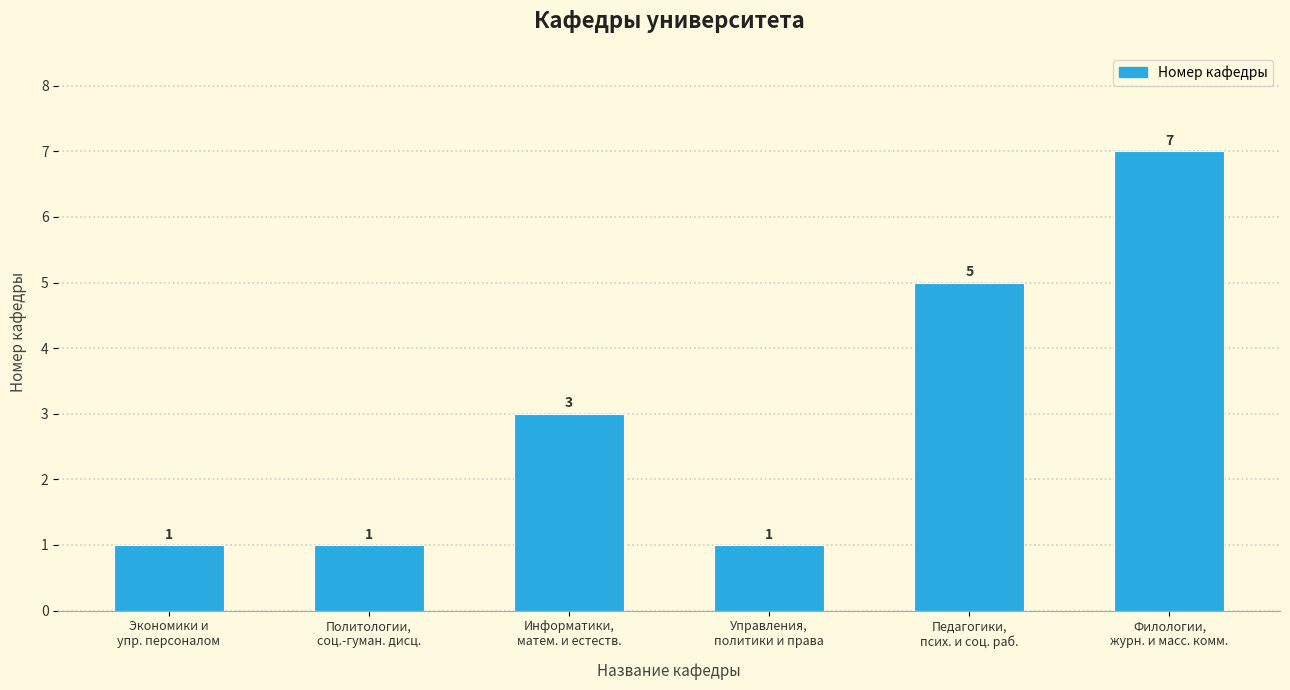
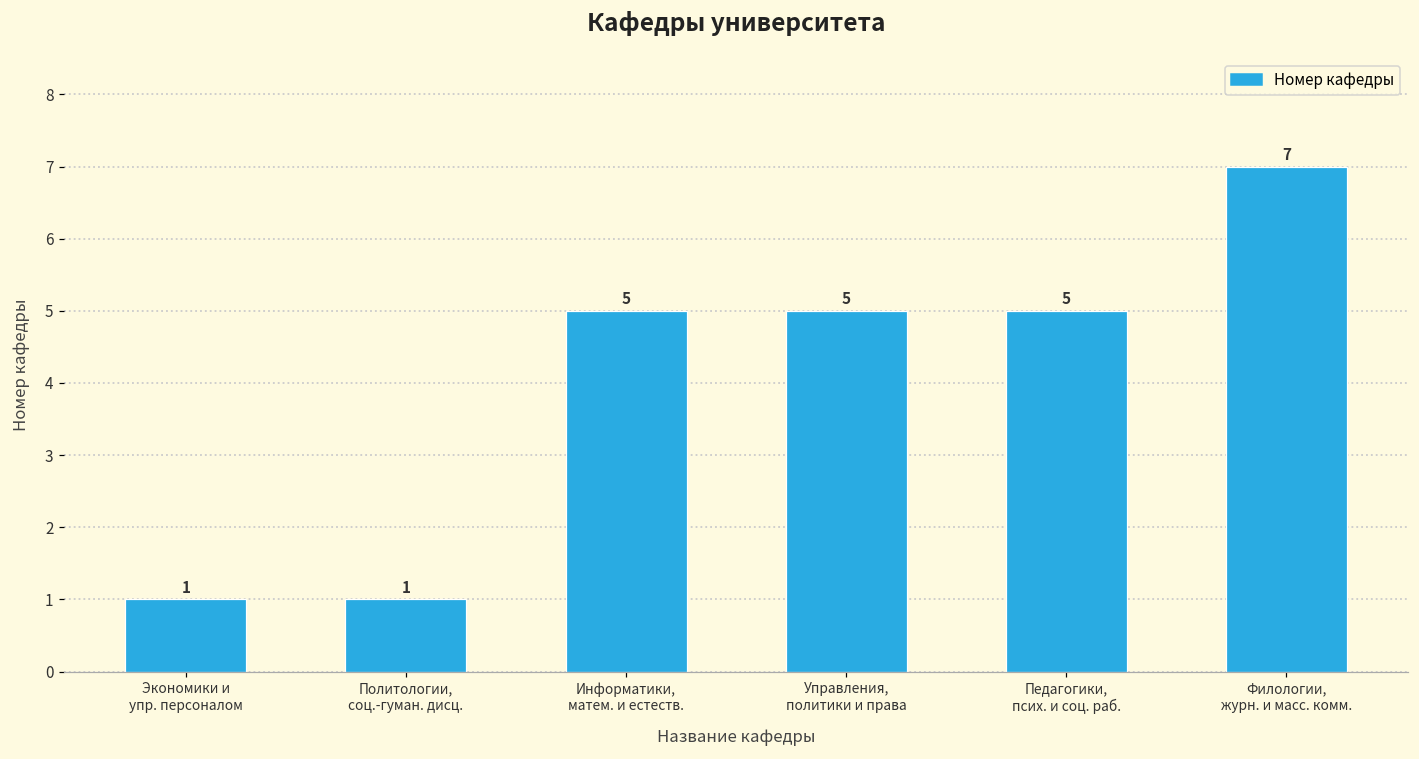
  {
    "Экономики и упр. персоналом": 1,
    "Политологии, соц.-гуман. дисц.": 1,
-   "Информатики, матем. и естеств.": 3,
-   "Управления, политики и права": 1,
+   "Информатики, матем. и естеств.": 5,
+   "Управления, политики и права": 5,
    "Педагогики, псих. и соц. раб.": 5,
    "Филологии, журн. и масс. комм.": 7
  }
